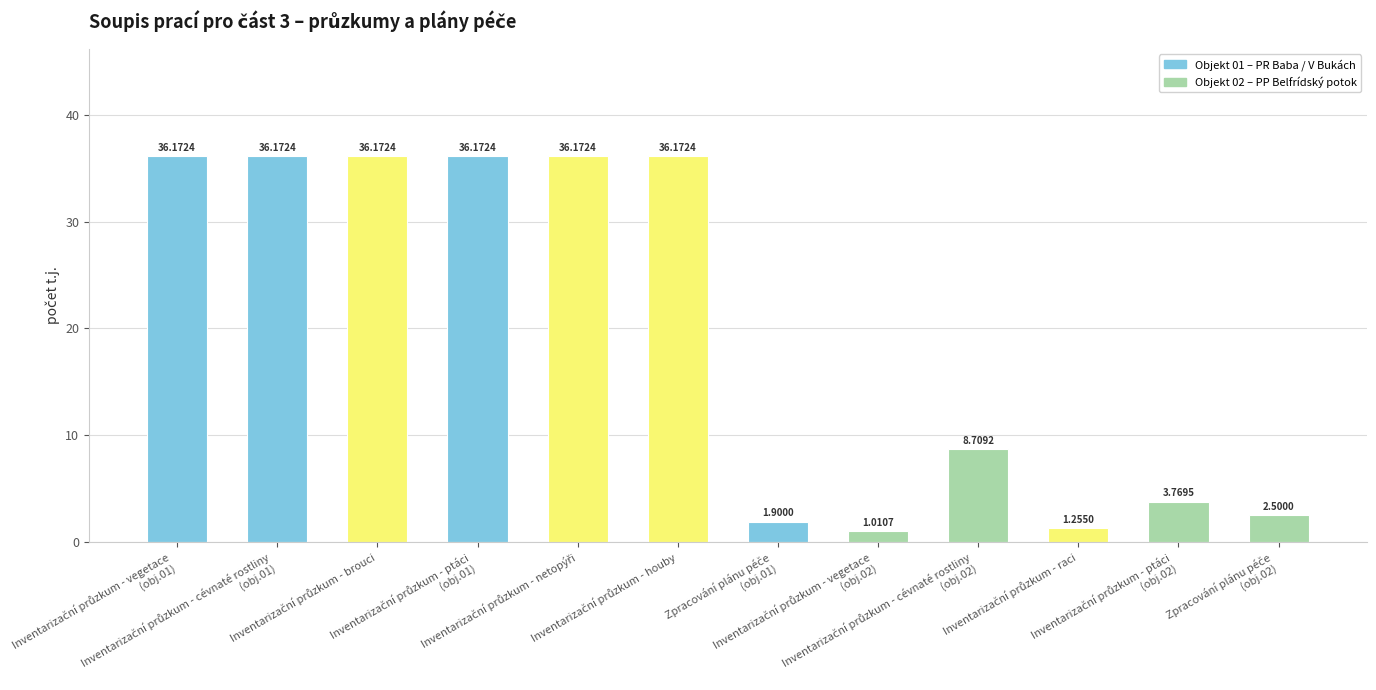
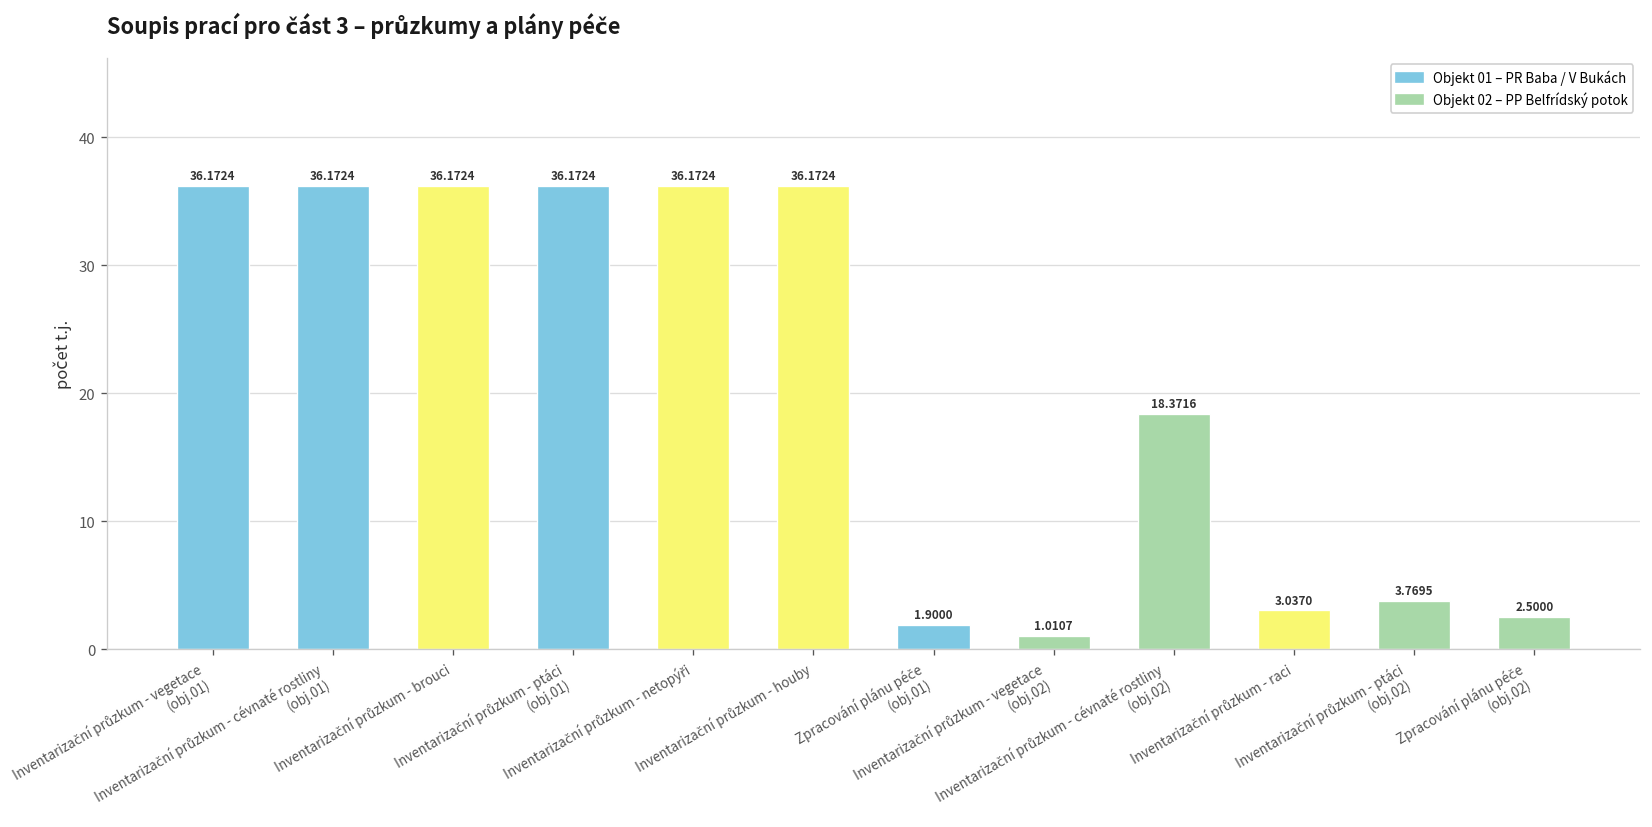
  {
    "Inventarizační průzkum - vegetace (obj.01)": 36.1724,
    "Inventarizační průzkum - cévnaté rostliny (obj.01)": 36.1724,
    "Inventarizační průzkum - brouci": 36.1724,
    "Inventarizační průzkum - ptáci (obj.01)": 36.1724,
    "Inventarizační průzkum - netopýři": 36.1724,
    "Inventarizační průzkum - houby": 36.1724,
    "Zpracování plánu péče (obj.01)": 1.9000,
    "Inventarizační průzkum - vegetace (obj.02)": 1.0107,
-   "Inventarizační průzkum - cévnaté rostliny (obj.02)": 8.7092,
-   "Inventarizační průzkum - raci": 1.2550,
+   "Inventarizační průzkum - cévnaté rostliny (obj.02)": 18.3716,
+   "Inventarizační průzkum - raci": 3.0370,
    "Inventarizační průzkum - ptáci (obj.02)": 3.7695,
    "Zpracování plánu péče (obj.02)": 2.5000
  }
